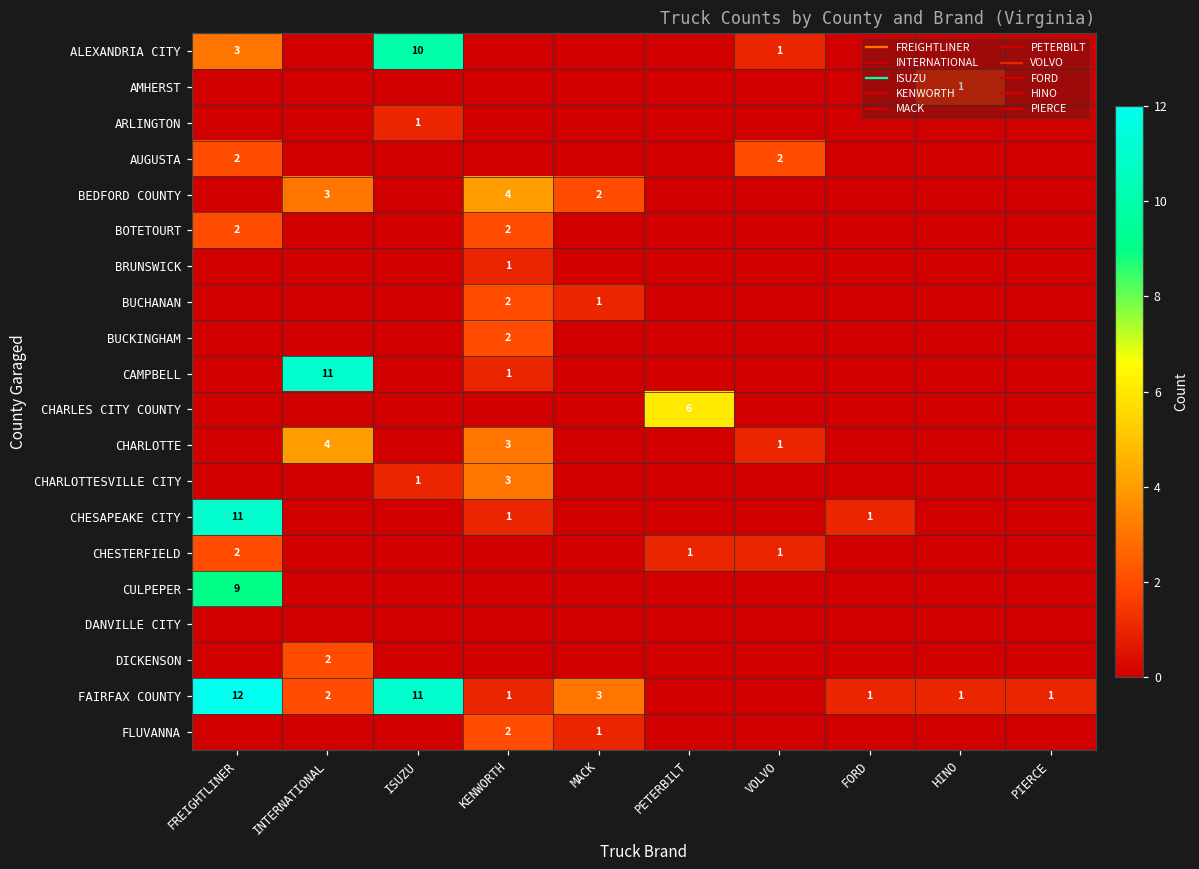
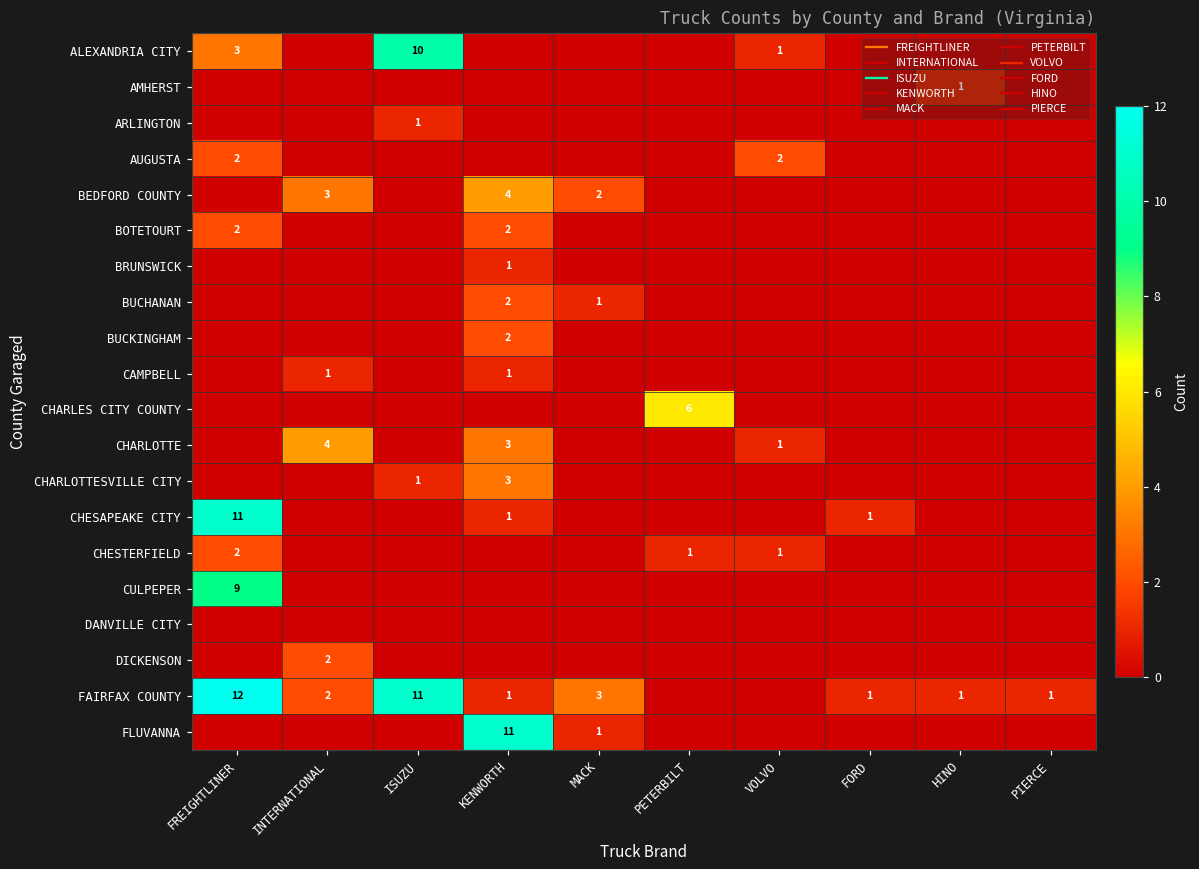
  {
    "ALEXANDRIA CITY": {
      "FREIGHTLINER": 3,
      "ISUZU": 10,
      "VOLVO": 1
    },
    "ARLINGTON": {
      "ISUZU": 1
    },
    "AUGUSTA": {
      "FREIGHTLINER": 2,
      "VOLVO": 2
    },
    "BEDFORD COUNTY": {
      "INTERNATIONAL": 3,
      "KENWORTH": 4,
      "MACK": 2
    },
    "BOTETOURT": {
      "FREIGHTLINER": 2,
      "KENWORTH": 2
    },
    "BRUNSWICK": {
      "KENWORTH": 1
    },
    "BUCHANAN": {
      "KENWORTH": 2,
      "MACK": 1
    },
    "BUCKINGHAM": {
      "KENWORTH": 2
    },
    "CAMPBELL": {
-     "INTERNATIONAL": 11,
+     "INTERNATIONAL": 1,
      "KENWORTH": 1
    },
    "CHARLES CITY COUNTY": {
      "PETERBILT": 6
    },
    "CHARLOTTE": {
      "INTERNATIONAL": 4,
      "KENWORTH": 3,
      "VOLVO": 1
    },
    "CHARLOTTESVILLE CITY": {
      "ISUZU": 1,
      "KENWORTH": 3
    },
    "CHESAPEAKE CITY": {
      "FREIGHTLINER": 11,
      "KENWORTH": 1,
      "FORD": 1
    },
    "CHESTERFIELD": {
      "FREIGHTLINER": 2,
      "PETERBILT": 1,
      "VOLVO": 1
    },
    "CULPEPER": {
      "FREIGHTLINER": 9
    },
    "DICKENSON": {
      "INTERNATIONAL": 2
    },
    "FAIRFAX COUNTY": {
      "FREIGHTLINER": 12,
      "INTERNATIONAL": 2,
      "ISUZU": 11,
      "KENWORTH": 1,
      "MACK": 3,
      "FORD": 1,
      "HINO": 1,
      "PIERCE": 1
    },
    "FLUVANNA": {
-     "KENWORTH": 2,
+     "KENWORTH": 11,
      "MACK": 1
    }
  }
